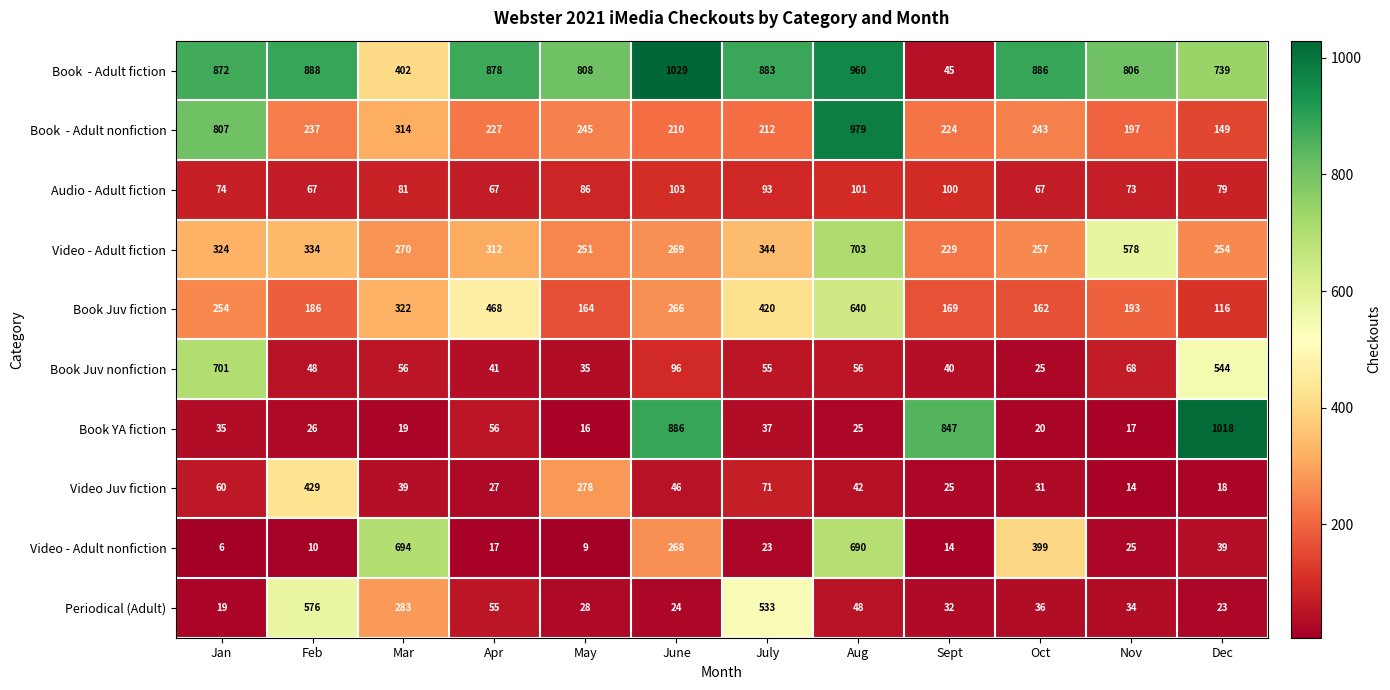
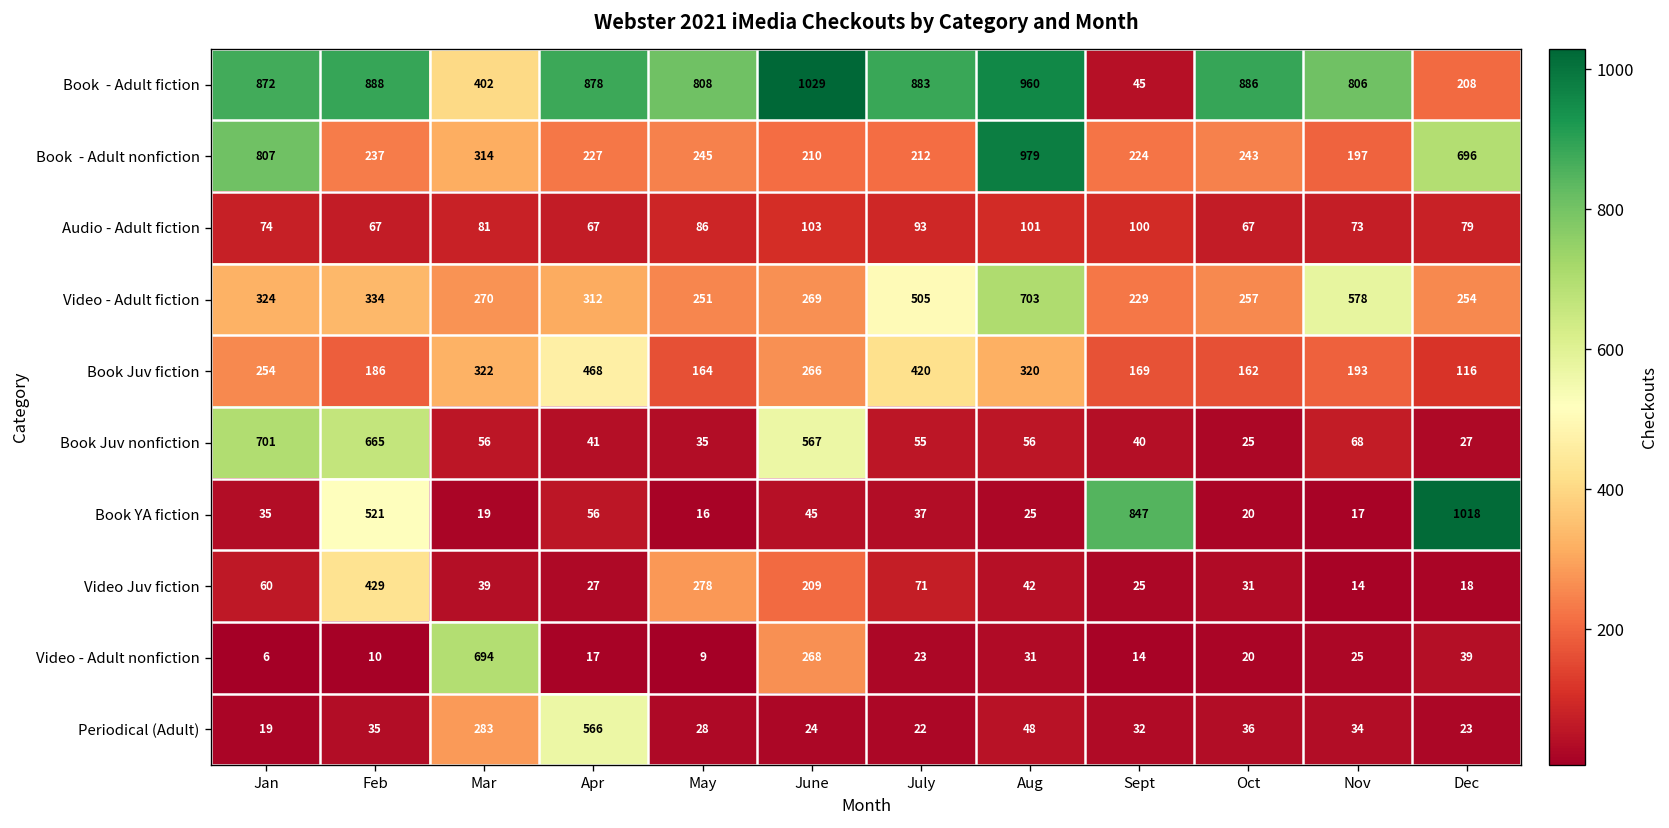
  {
    "Book - Adult fiction": {
      "Jan": 872,
      "Feb": 888,
      "Mar": 402,
      "Apr": 878,
      "May": 808,
      "June": 1029,
      "July": 883,
      "Aug": 960,
      "Sept": 45,
      "Oct": 886,
      "Nov": 806,
-     "Dec": 739
+     "Dec": 208
    },
    "Book - Adult nonfiction": {
      "Jan": 807,
      "Feb": 237,
      "Mar": 314,
      "Apr": 227,
      "May": 245,
      "June": 210,
      "July": 212,
      "Aug": 979,
      "Sept": 224,
      "Oct": 243,
      "Nov": 197,
-     "Dec": 149
+     "Dec": 696
    },
    "Audio - Adult fiction": {
      "Jan": 74,
      "Feb": 67,
      "Mar": 81,
      "Apr": 67,
      "May": 86,
      "June": 103,
      "July": 93,
      "Aug": 101,
      "Sept": 100,
      "Oct": 67,
      "Nov": 73,
      "Dec": 79
    },
    "Video - Adult fiction": {
      "Jan": 324,
      "Feb": 334,
      "Mar": 270,
      "Apr": 312,
      "May": 251,
      "June": 269,
-     "July": 344,
+     "July": 505,
      "Aug": 703,
      "Sept": 229,
      "Oct": 257,
      "Nov": 578,
      "Dec": 254
    },
    "Book Juv fiction": {
      "Jan": 254,
      "Feb": 186,
      "Mar": 322,
      "Apr": 468,
      "May": 164,
      "June": 266,
      "July": 420,
-     "Aug": 640,
+     "Aug": 320,
      "Sept": 169,
      "Oct": 162,
      "Nov": 193,
      "Dec": 116
    },
    "Book Juv nonfiction": {
      "Jan": 701,
-     "Feb": 48,
+     "Feb": 665,
      "Mar": 56,
      "Apr": 41,
      "May": 35,
-     "June": 96,
+     "June": 567,
      "July": 55,
      "Aug": 56,
      "Sept": 40,
      "Oct": 25,
      "Nov": 68,
-     "Dec": 544
+     "Dec": 27
    },
    "Book YA fiction": {
      "Jan": 35,
-     "Feb": 26,
+     "Feb": 521,
      "Mar": 19,
      "Apr": 56,
      "May": 16,
-     "June": 886,
+     "June": 45,
      "July": 37,
      "Aug": 25,
      "Sept": 847,
      "Oct": 20,
      "Nov": 17,
      "Dec": 1018
    },
    "Video Juv fiction": {
      "Jan": 60,
      "Feb": 429,
      "Mar": 39,
      "Apr": 27,
      "May": 278,
-     "June": 46,
+     "June": 209,
      "July": 71,
      "Aug": 42,
      "Sept": 25,
      "Oct": 31,
      "Nov": 14,
      "Dec": 18
    },
    "Video - Adult nonfiction": {
      "Jan": 6,
      "Feb": 10,
      "Mar": 694,
      "Apr": 17,
      "May": 9,
      "June": 268,
      "July": 23,
-     "Aug": 690,
+     "Aug": 31,
      "Sept": 14,
-     "Oct": 399,
+     "Oct": 20,
      "Nov": 25,
      "Dec": 39
    },
    "Periodical (Adult)": {
      "Jan": 19,
-     "Feb": 576,
+     "Feb": 35,
      "Mar": 283,
-     "Apr": 55,
+     "Apr": 566,
      "May": 28,
      "June": 24,
-     "July": 533,
+     "July": 22,
      "Aug": 48,
      "Sept": 32,
      "Oct": 36,
      "Nov": 34,
      "Dec": 23
    }
  }
